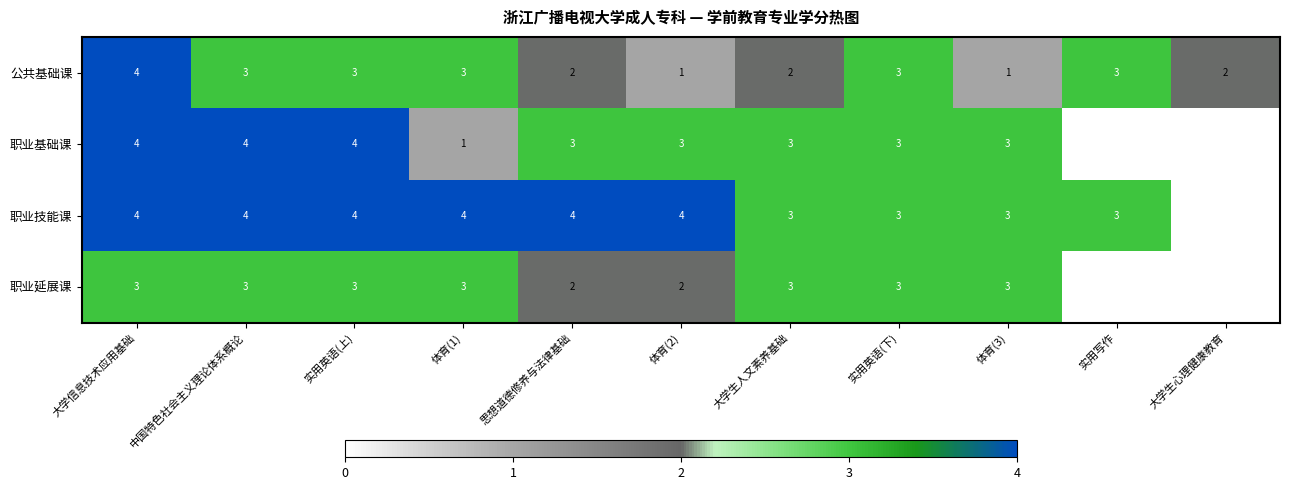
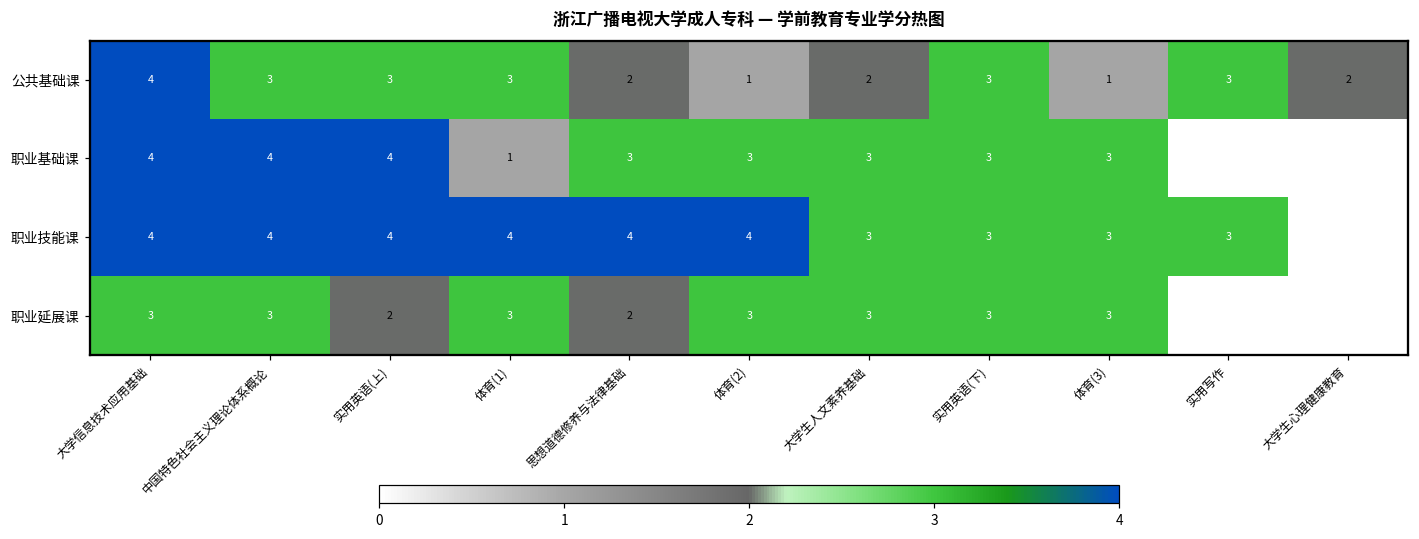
  {
    "公共基础课": {
      "大学信息技术应用基础": 4,
      "中国特色社会主义理论体系概论": 3,
      "实用英语(上)": 3,
      "体育(1)": 3,
      "思想道德修养与法律基础": 2,
      "体育(2)": 1,
      "大学生人文素养基础": 2,
      "实用英语(下)": 3,
      "体育(3)": 1,
      "实用写作": 3,
      "大学生心理健康教育": 2
    },
    "职业基础课": {
      "大学信息技术应用基础": 4,
      "中国特色社会主义理论体系概论": 4,
      "实用英语(上)": 4,
      "体育(1)": 1,
      "思想道德修养与法律基础": 3,
      "体育(2)": 3,
      "大学生人文素养基础": 3,
      "实用英语(下)": 3,
      "体育(3)": 3
    },
    "职业技能课": {
      "大学信息技术应用基础": 4,
      "中国特色社会主义理论体系概论": 4,
      "实用英语(上)": 4,
      "体育(1)": 4,
      "思想道德修养与法律基础": 4,
      "体育(2)": 4,
      "大学生人文素养基础": 3,
      "实用英语(下)": 3,
      "体育(3)": 3,
      "实用写作": 3
    },
    "职业延展课": {
      "大学信息技术应用基础": 3,
      "中国特色社会主义理论体系概论": 3,
-     "实用英语(上)": 3,
+     "实用英语(上)": 2,
      "体育(1)": 3,
      "思想道德修养与法律基础": 2,
-     "体育(2)": 2,
+     "体育(2)": 3,
      "大学生人文素养基础": 3,
      "实用英语(下)": 3,
      "体育(3)": 3
    }
  }
